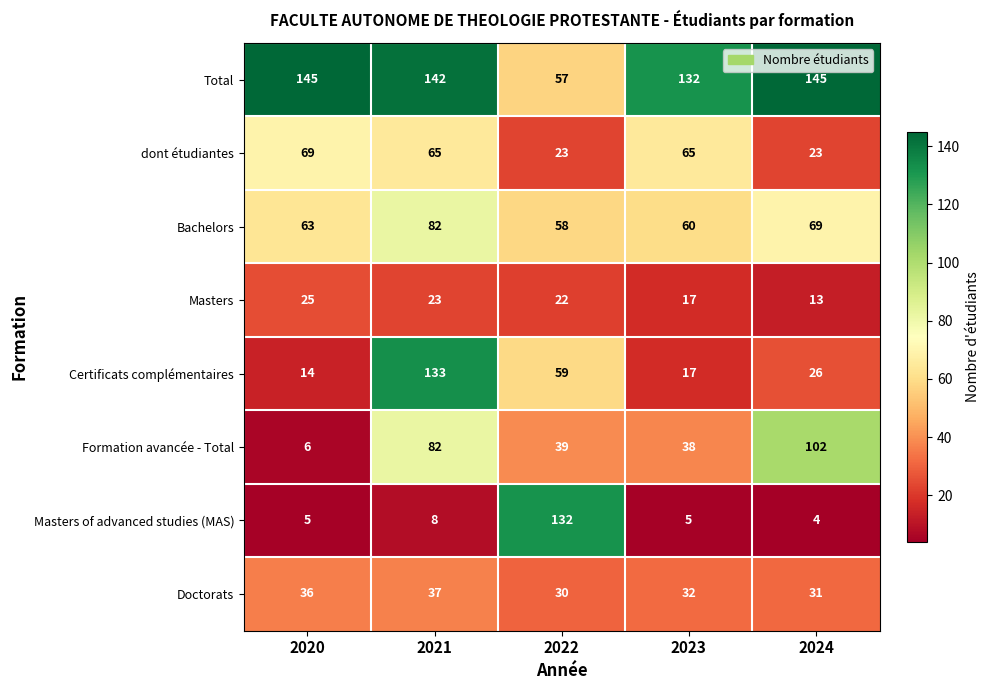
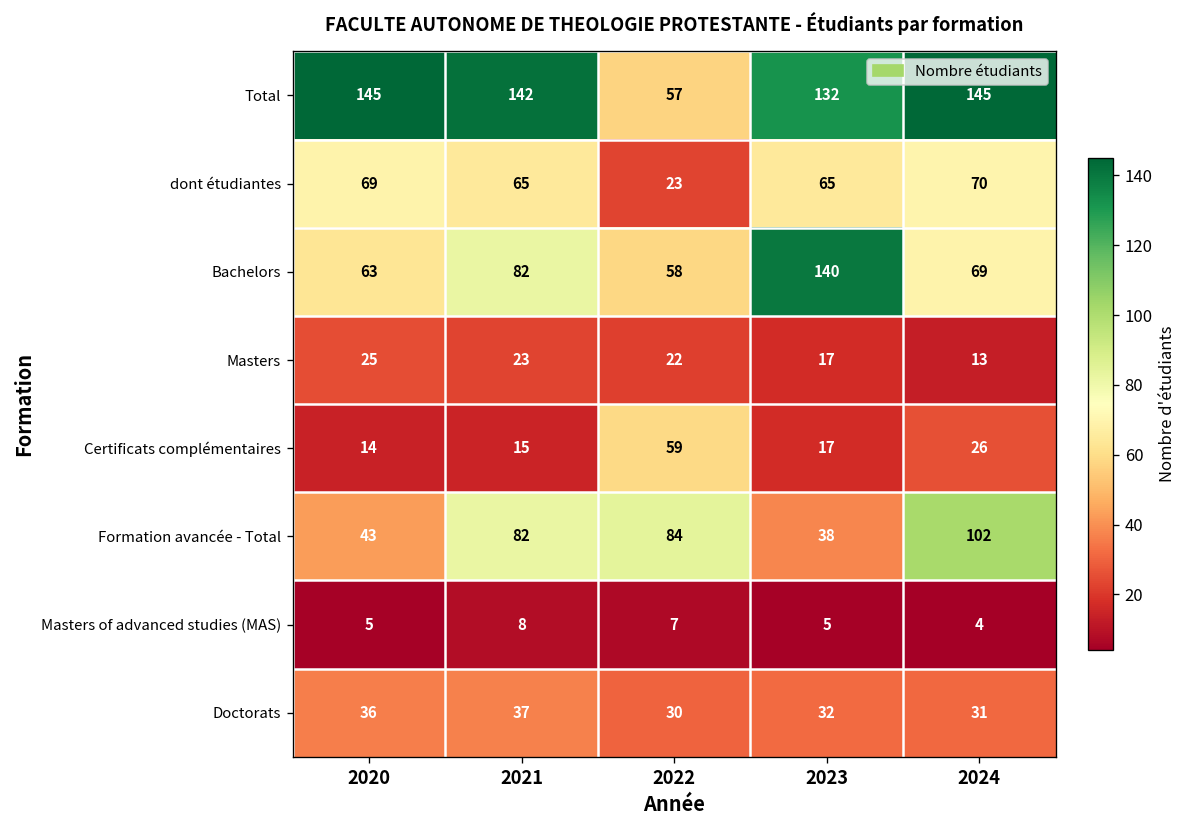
  {
    "Total": {
      "2020": 145,
      "2021": 142,
      "2022": 57,
      "2023": 132,
      "2024": 145
    },
    "dont étudiantes": {
      "2020": 69,
      "2021": 65,
      "2022": 23,
      "2023": 65,
-     "2024": 23
+     "2024": 70
    },
    "Bachelors": {
      "2020": 63,
      "2021": 82,
      "2022": 58,
-     "2023": 60,
+     "2023": 140,
      "2024": 69
    },
    "Masters": {
      "2020": 25,
      "2021": 23,
      "2022": 22,
      "2023": 17,
      "2024": 13
    },
    "Certificats complémentaires": {
      "2020": 14,
-     "2021": 133,
+     "2021": 15,
      "2022": 59,
      "2023": 17,
      "2024": 26
    },
    "Formation avancée - Total": {
-     "2020": 6,
+     "2020": 43,
      "2021": 82,
-     "2022": 39,
+     "2022": 84,
      "2023": 38,
      "2024": 102
    },
    "Masters of advanced studies (MAS)": {
      "2020": 5,
      "2021": 8,
-     "2022": 132,
+     "2022": 7,
      "2023": 5,
      "2024": 4
    },
    "Doctorats": {
      "2020": 36,
      "2021": 37,
      "2022": 30,
      "2023": 32,
      "2024": 31
    }
  }
